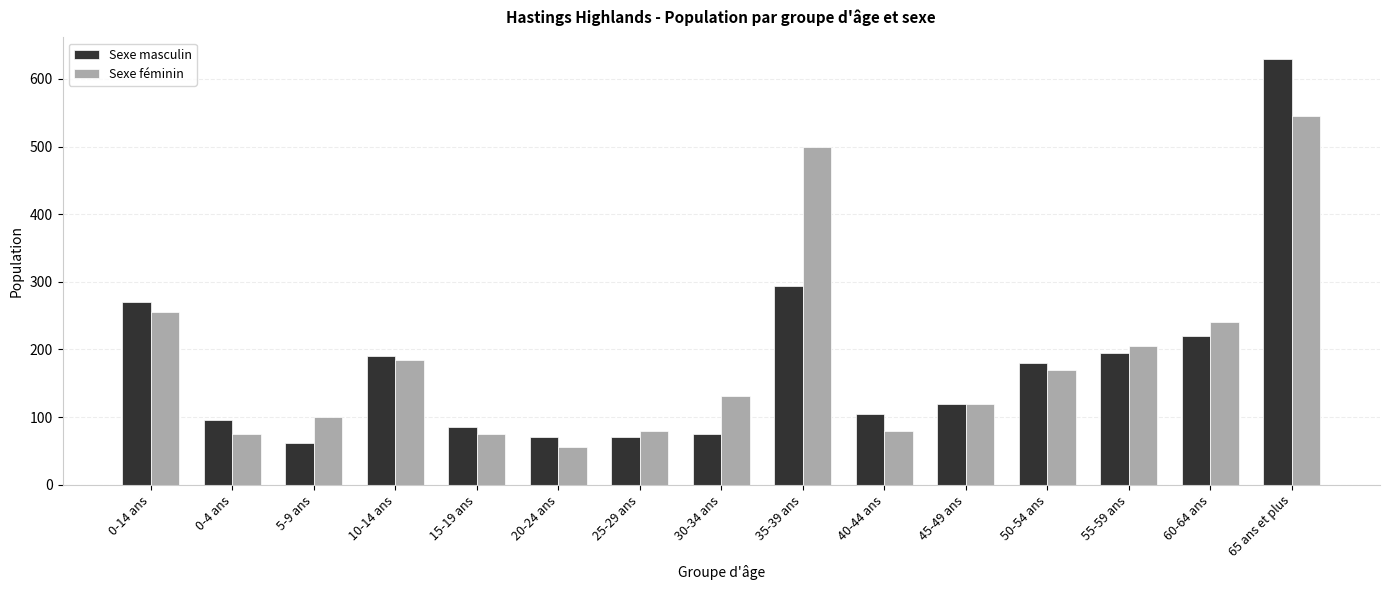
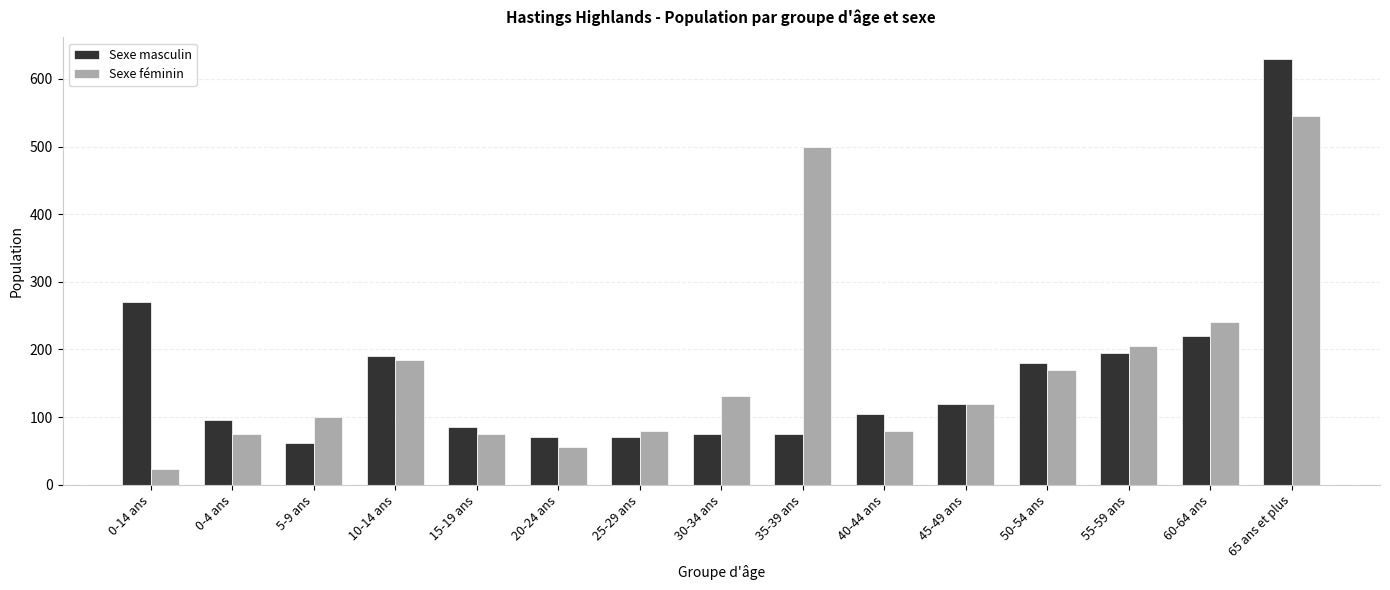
  {
    "Sexe masculin": {
      "0-14 ans": 270,
      "0-4 ans": 100,
      "5-9 ans": 60,
      "10-14 ans": 190,
      "15-19 ans": 90,
      "20-24 ans": 70,
      "25-29 ans": 70,
      "30-34 ans": 80,
-     "35-39 ans": 290,
+     "35-39 ans": 80,
      "40-44 ans": 110,
      "45-49 ans": 120,
      "50-54 ans": 180,
      "55-59 ans": 200,
      "60-64 ans": 220,
      "65 ans et plus": 630
    },
    "Sexe féminin": {
-     "0-14 ans": 260,
+     "0-14 ans": 20,
      "0-4 ans": 80,
      "5-9 ans": 100,
      "10-14 ans": 190,
      "15-19 ans": 80,
      "20-24 ans": 60,
      "25-29 ans": 80,
      "30-34 ans": 130,
      "35-39 ans": 500,
      "40-44 ans": 80,
      "45-49 ans": 120,
      "50-54 ans": 170,
      "55-59 ans": 210,
      "60-64 ans": 240,
      "65 ans et plus": 550
    }
  }
